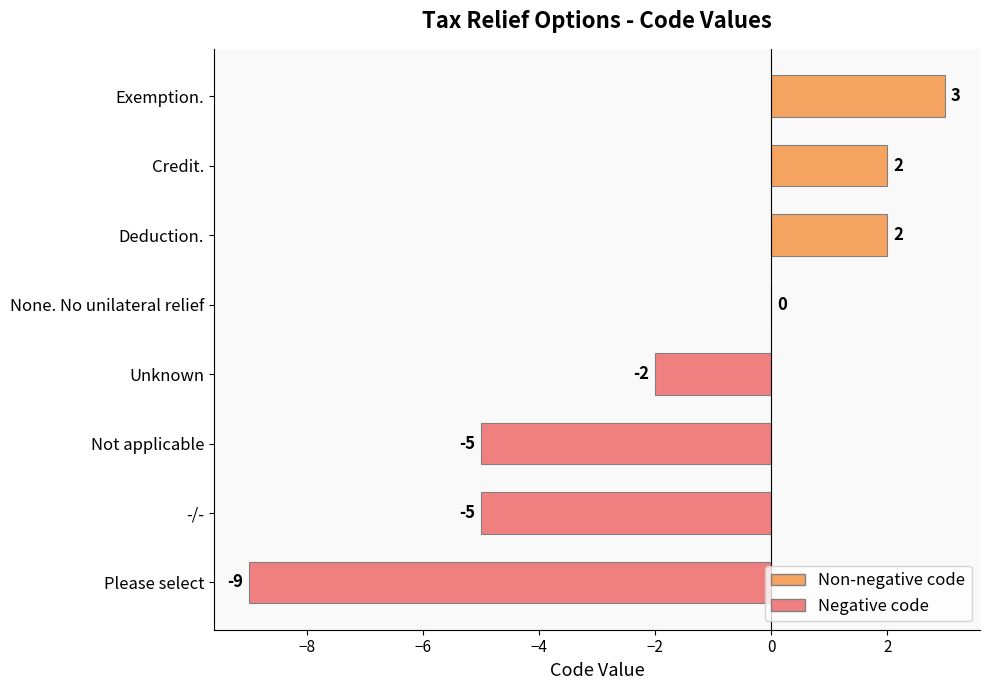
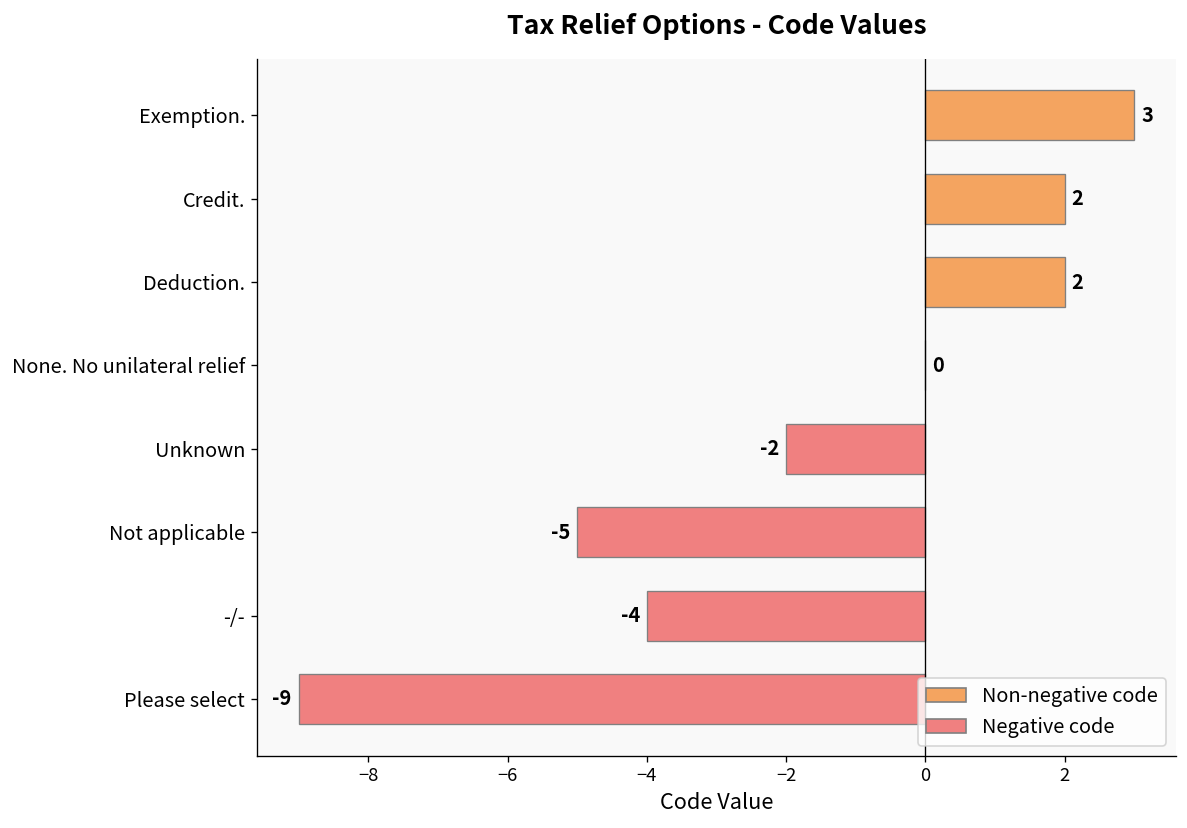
  {
    "Exemption.": 3,
    "Credit.": 2,
    "Deduction.": 2,
    "None. No unilateral relief": 0,
    "Unknown": -2,
    "Not applicable": -5,
-   "-/-": -5,
+   "-/-": -4,
    "Please select": -9
  }
